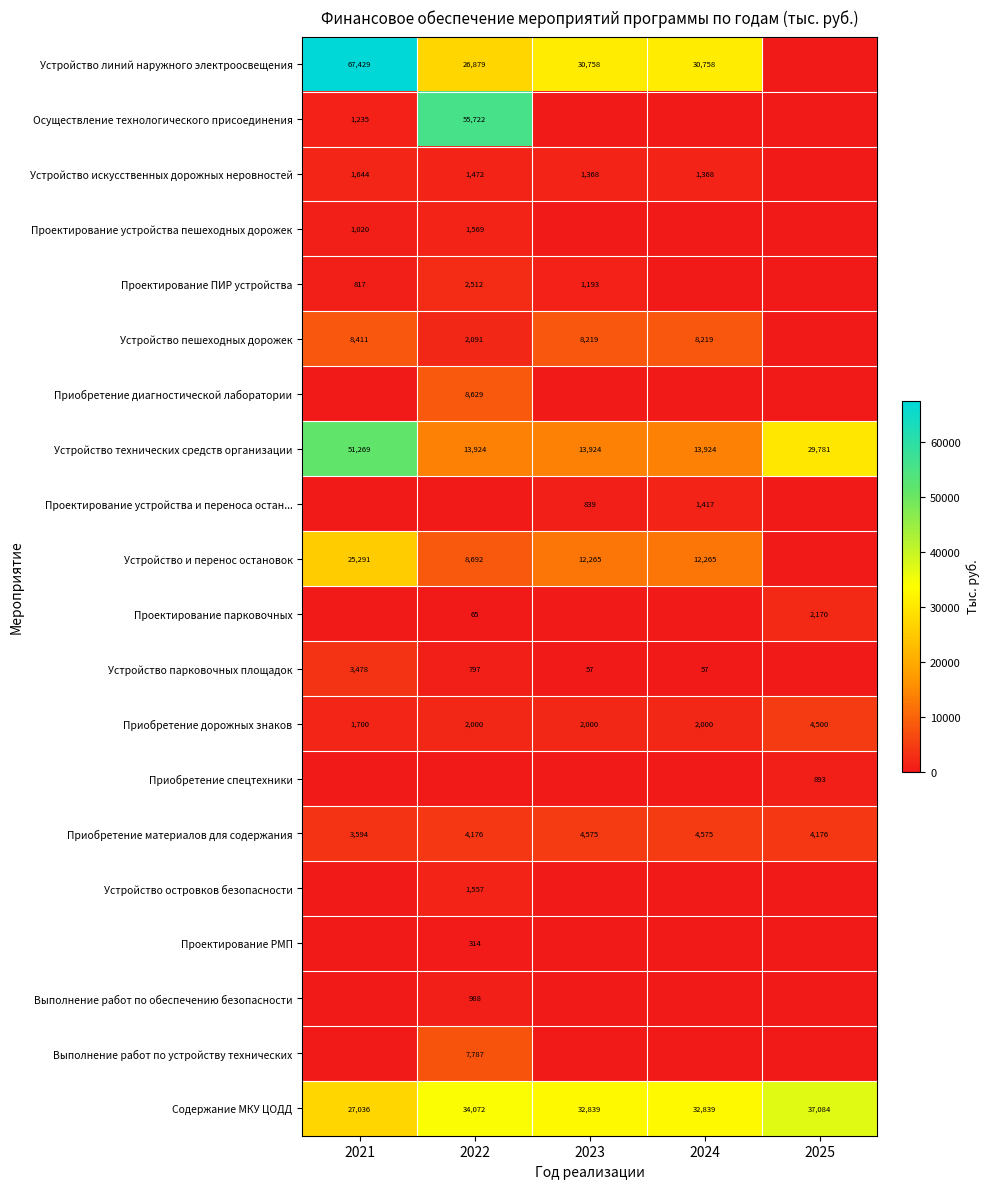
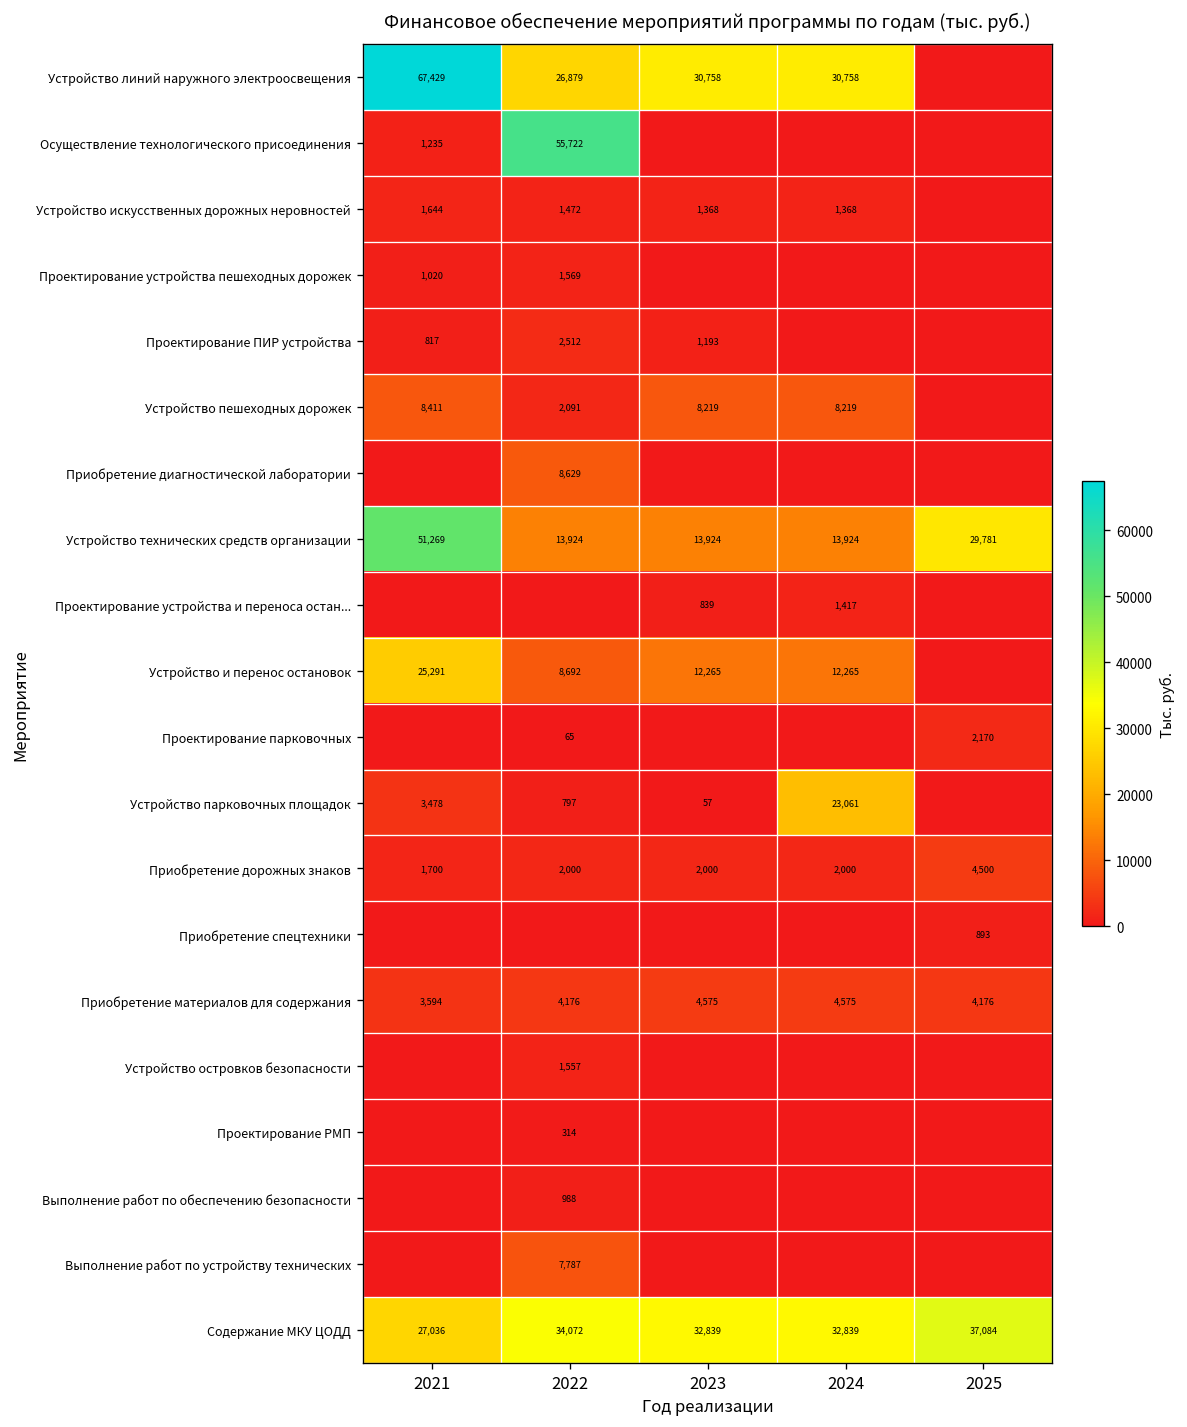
  {
    "Устройство линий наружного электроосвещения": {
      "2021": "67,429",
      "2022": "26,879",
      "2023": "30,758",
      "2024": "30,758"
    },
    "Осуществление технологического присоединения": {
      "2021": "1,235",
      "2022": "55,722"
    },
    "Устройство искусственных дорожных неровностей": {
      "2021": "1,644",
      "2022": "1,472",
      "2023": "1,368",
      "2024": "1,368"
    },
    "Проектирование устройства пешеходных дорожек": {
      "2021": "1,020",
      "2022": "1,569"
    },
    "Проектирование ПИР устройства": {
      "2021": "817",
      "2022": "2,512",
      "2023": "1,193"
    },
    "Устройство пешеходных дорожек": {
      "2021": "8,411",
      "2022": "2,091",
      "2023": "8,219",
      "2024": "8,219"
    },
    "Приобретение диагностической лаборатории": {
      "2022": "8,629"
    },
    "Устройство технических средств организации": {
      "2021": "51,269",
      "2022": "13,924",
      "2023": "13,924",
      "2024": "13,924",
      "2025": "29,781"
    },
    "Проектирование устройства и переноса остан...": {
      "2023": "839",
      "2024": "1,417"
    },
    "Устройство и перенос остановок": {
      "2021": "25,291",
      "2022": "8,692",
      "2023": "12,265",
      "2024": "12,265"
    },
    "Проектирование парковочных": {
      "2022": "65",
      "2025": "2,170"
    },
    "Устройство парковочных площадок": {
      "2021": "3,478",
      "2022": "797",
      "2023": "57",
-     "2024": "57"
+     "2024": "23,061"
    },
    "Приобретение дорожных знаков": {
      "2021": "1,700",
      "2022": "2,000",
      "2023": "2,000",
      "2024": "2,000",
      "2025": "4,500"
    },
    "Приобретение спецтехники": {
      "2025": "893"
    },
    "Приобретение материалов для содержания": {
      "2021": "3,594",
      "2022": "4,176",
      "2023": "4,575",
      "2024": "4,575",
      "2025": "4,176"
    },
    "Устройство островков безопасности": {
      "2022": "1,557"
    },
    "Проектирование РМП": {
      "2022": "314"
    },
    "Выполнение работ по обеспечению безопасности": {
      "2022": "988"
    },
    "Выполнение работ по устройству технических": {
      "2022": "7,787"
    },
    "Содержание МКУ ЦОДД": {
      "2021": "27,036",
      "2022": "34,072",
      "2023": "32,839",
      "2024": "32,839",
      "2025": "37,084"
    }
  }
